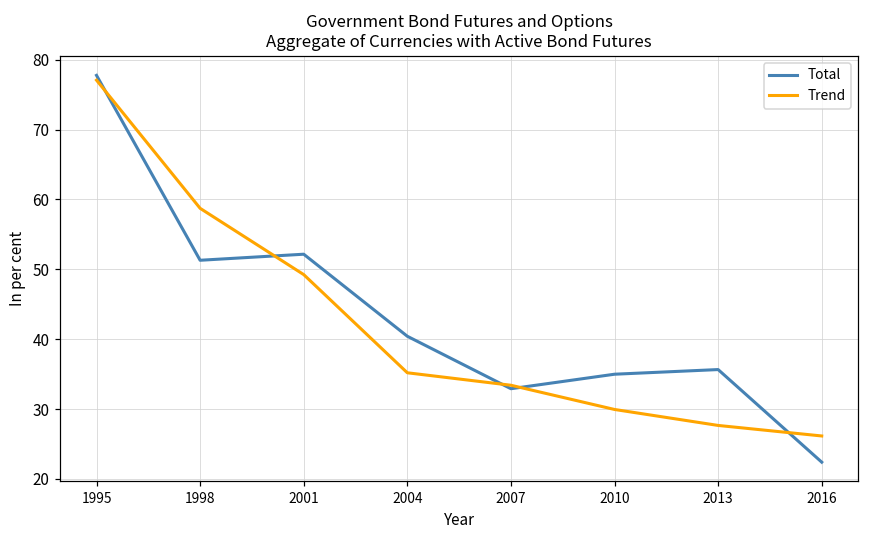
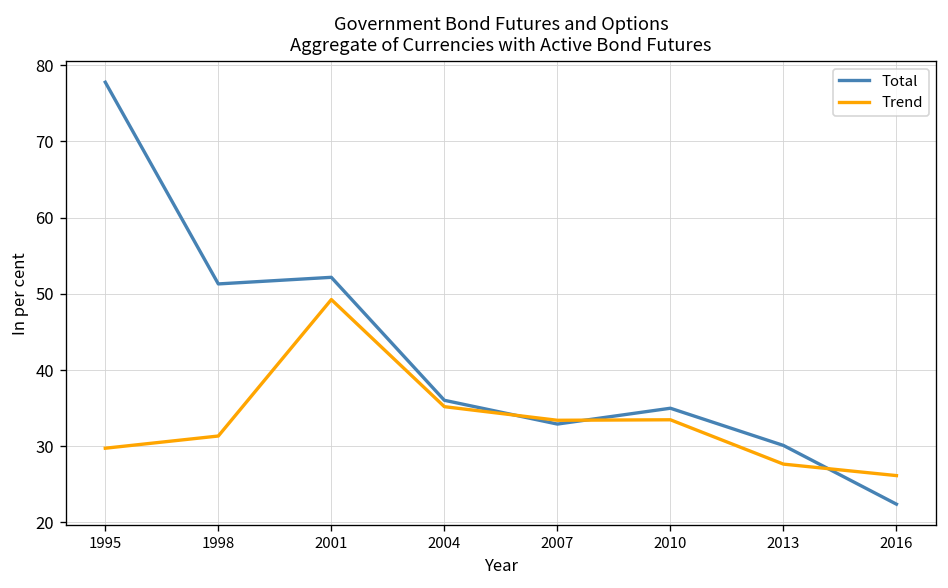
  {
    "Total": {
      "1995": 78,
      "1998": 51,
      "2001": 52,
-     "2004": 40,
+     "2004": 36,
      "2007": 33,
      "2010": 35,
-     "2013": 36,
+     "2013": 30,
      "2016": 22
    },
    "Trend": {
-     "1995": 77,
-     "1998": 59,
+     "1995": 30,
+     "1998": 31,
      "2001": 49,
      "2004": 35,
      "2007": 33,
-     "2010": 30,
+     "2010": 33,
      "2013": 28,
      "2016": 26
    }
  }
